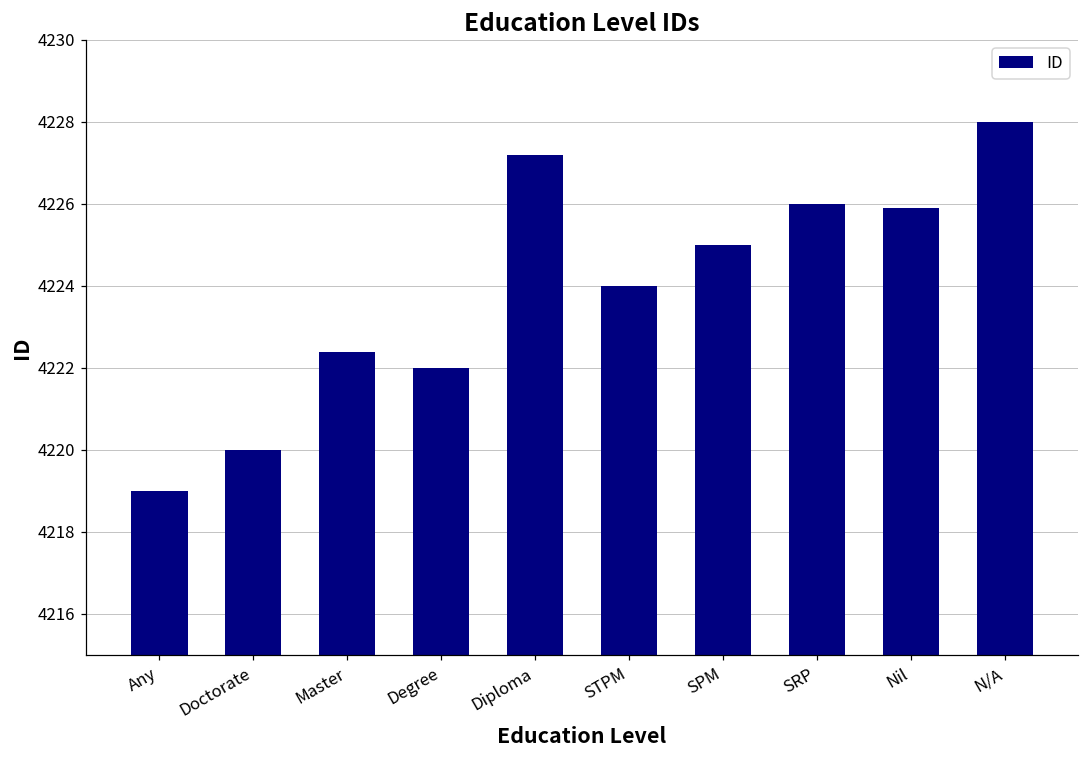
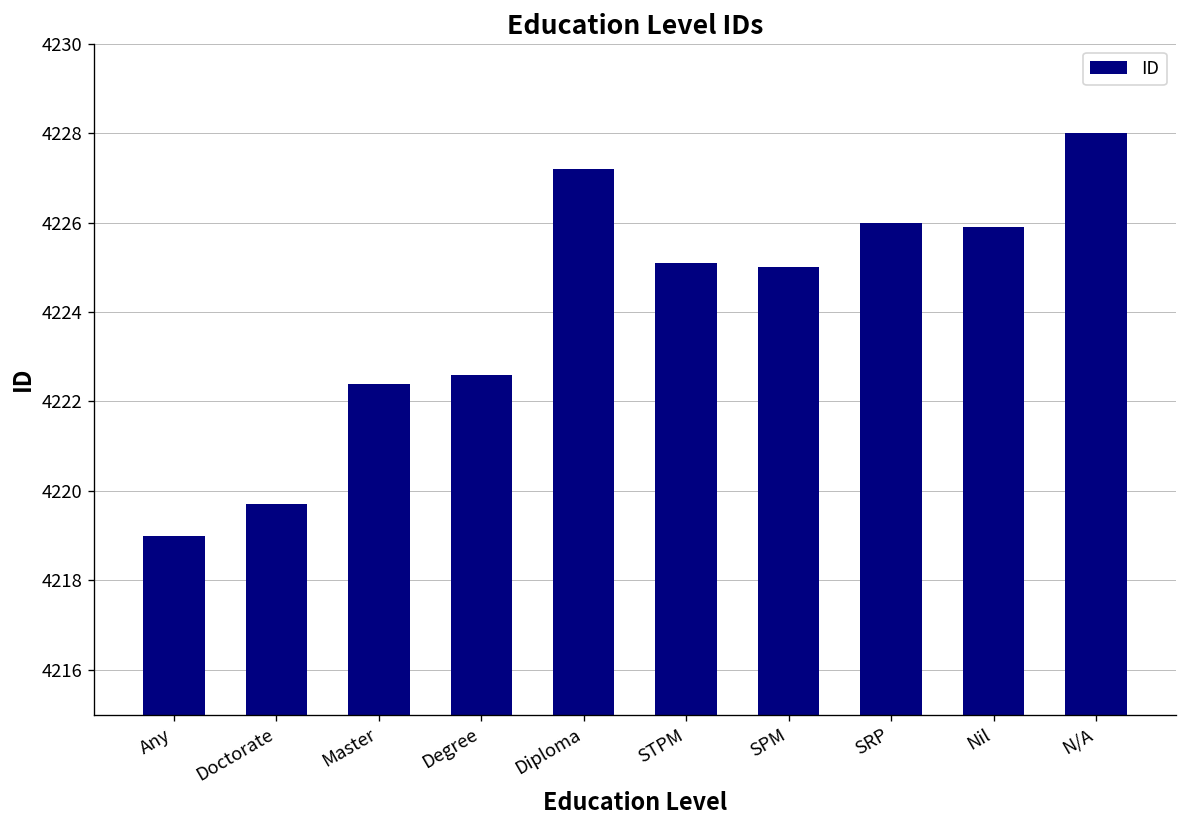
  {
    "Any": 4219.0,
-   "Doctorate": 4220.0,
+   "Doctorate": 4219.7,
    "Master": 4222.4,
-   "Degree": 4222.0,
+   "Degree": 4222.6,
    "Diploma": 4227.2,
-   "STPM": 4224.0,
+   "STPM": 4225.1,
    "SPM": 4225.0,
    "SRP": 4226.0,
    "Nil": 4225.9,
    "N/A": 4228.0
  }
